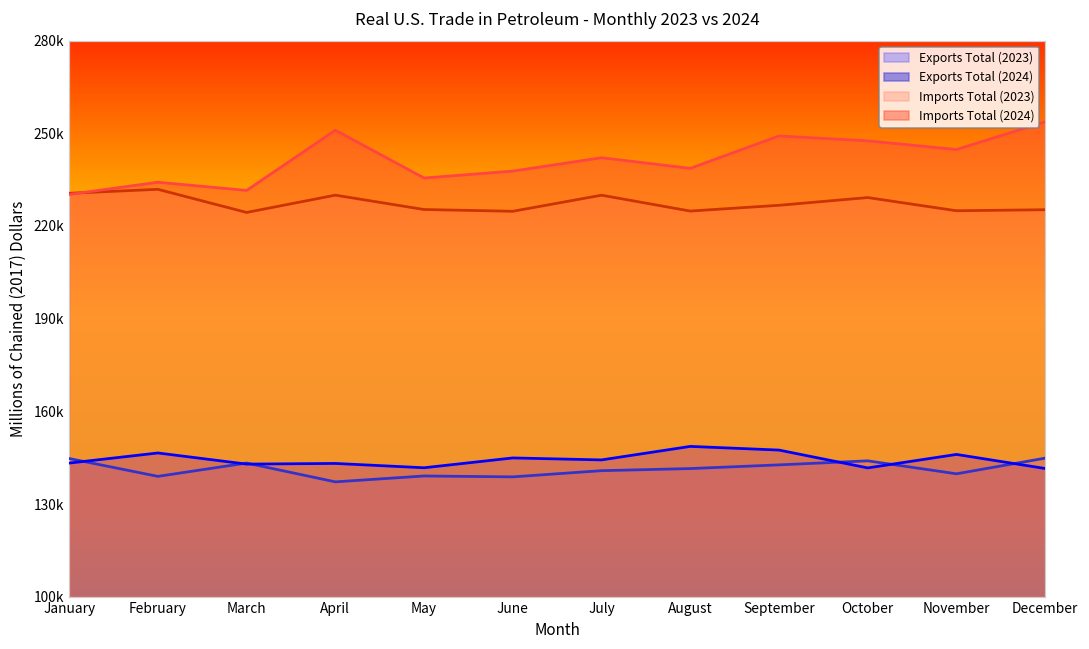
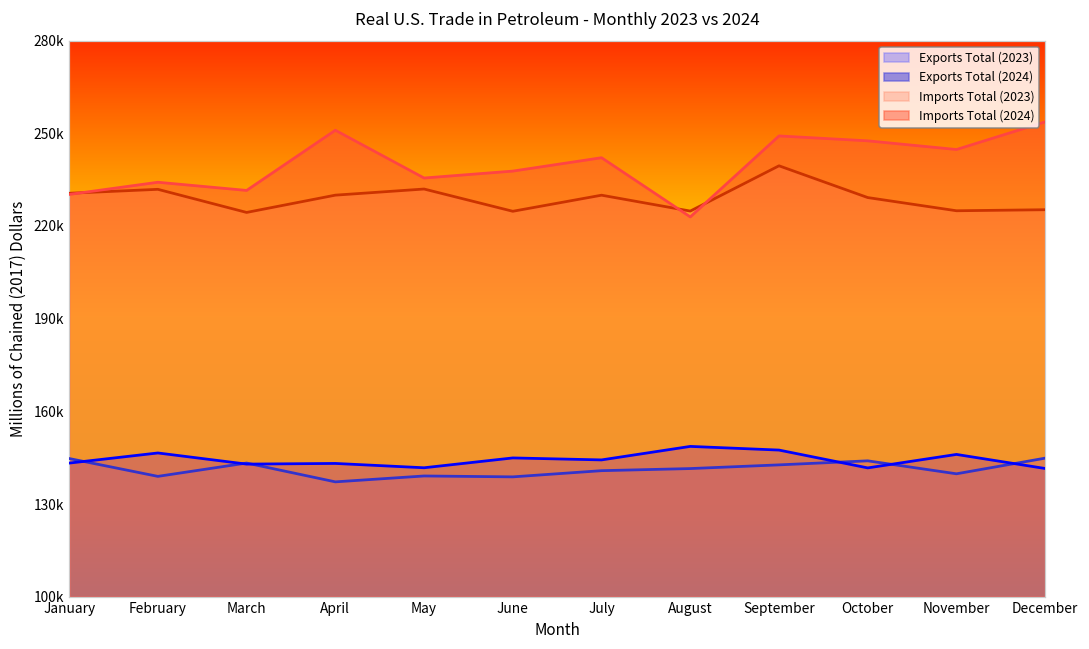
  {
    "Imports Total (2023)": {
      "February": 232000,
      "March": 224000,
      "April": 230000,
-     "May": 225000,
+     "May": 232000,
      "June": 225000,
      "July": 230000,
      "August": 225000,
-     "September": 227000,
+     "September": 239000,
      "October": 229000,
      "November": 225000,
      "December": 225000
    },
    "Imports Total (2024)": {
      "February": 234000,
      "March": 232000,
      "April": 251000,
      "May": 236000,
      "June": 238000,
      "July": 242000,
-     "August": 239000,
+     "August": 223000,
      "September": 249000,
      "October": 248000,
      "November": 245000,
      "December": 254000
    }
  }
